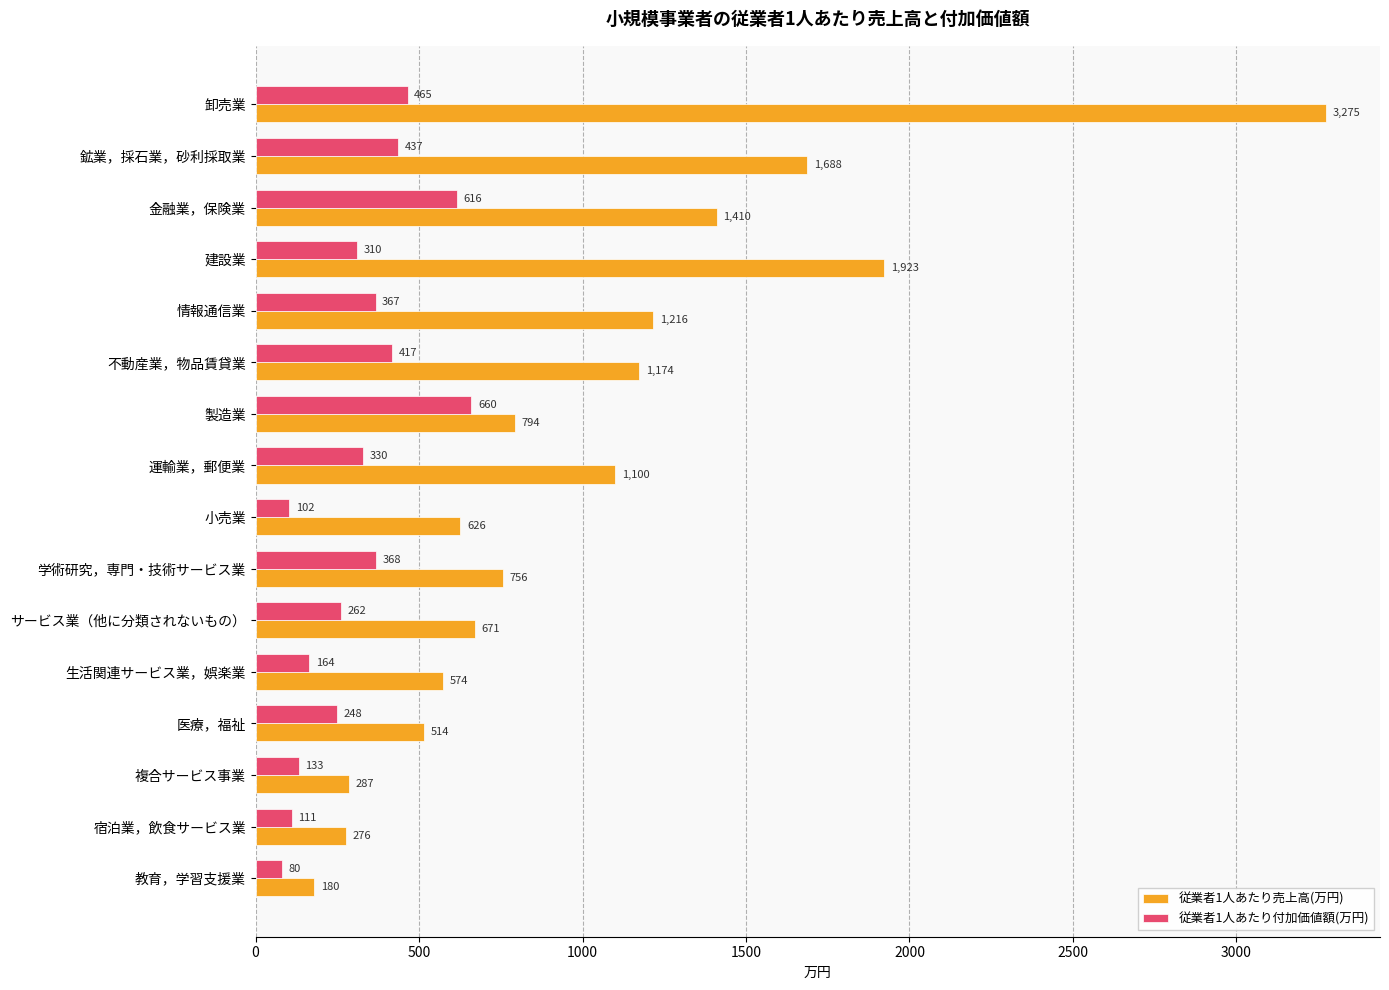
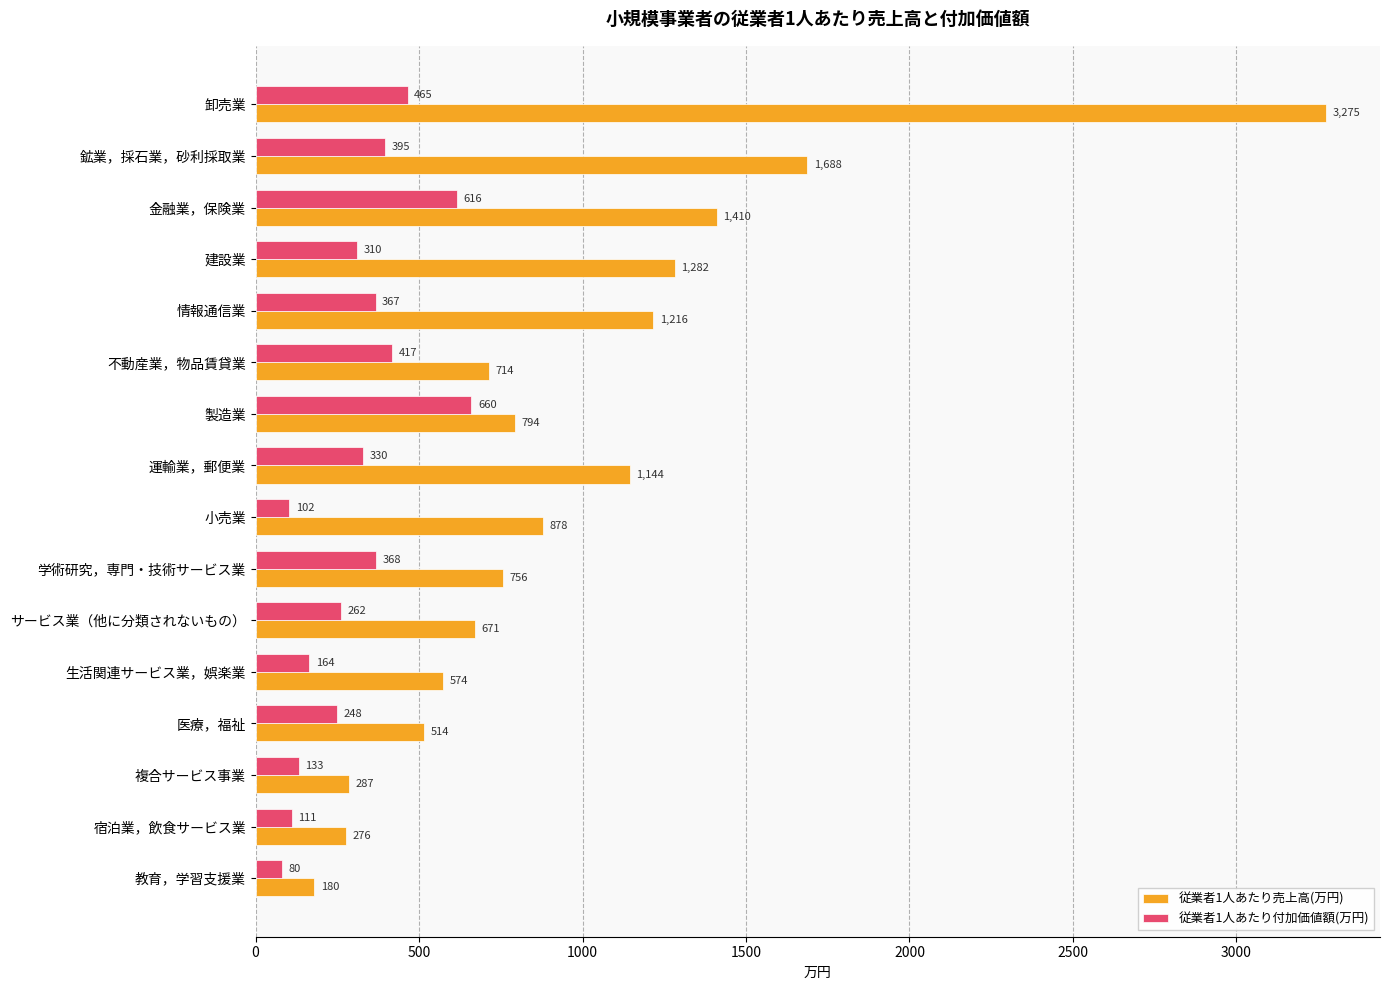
  {
    "従業者1人あたり売上高(万円)": {
      "卸売業": "3,275",
      "鉱業，採石業，砂利採取業": "1,688",
      "金融業，保険業": "1,410",
-     "建設業": "1,923",
+     "建設業": "1,282",
      "情報通信業": "1,216",
-     "不動産業，物品賃貸業": "1,174",
+     "不動産業，物品賃貸業": "714",
      "製造業": "794",
-     "運輸業，郵便業": "1,100",
-     "小売業": "626",
+     "運輸業，郵便業": "1,144",
+     "小売業": "878",
      "学術研究，専門・技術サービス業": "756",
      "サービス業（他に分類されないもの）": "671",
      "生活関連サービス業，娯楽業": "574",
      "医療，福祉": "514",
      "複合サービス事業": "287",
      "宿泊業，飲食サービス業": "276",
      "教育，学習支援業": "180"
    },
    "従業者1人あたり付加価値額(万円)": {
      "卸売業": "465",
-     "鉱業，採石業，砂利採取業": "437",
+     "鉱業，採石業，砂利採取業": "395",
      "金融業，保険業": "616",
      "建設業": "310",
      "情報通信業": "367",
      "不動産業，物品賃貸業": "417",
      "製造業": "660",
      "運輸業，郵便業": "330",
      "小売業": "102",
      "学術研究，専門・技術サービス業": "368",
      "サービス業（他に分類されないもの）": "262",
      "生活関連サービス業，娯楽業": "164",
      "医療，福祉": "248",
      "複合サービス事業": "133",
      "宿泊業，飲食サービス業": "111",
      "教育，学習支援業": "80"
    }
  }
